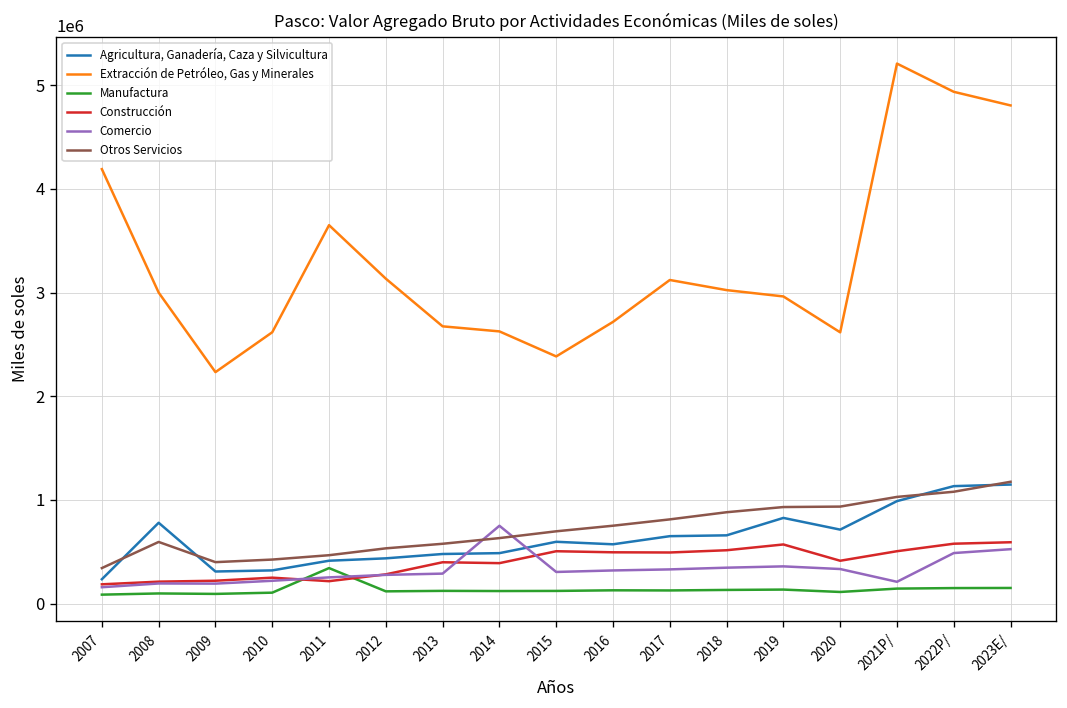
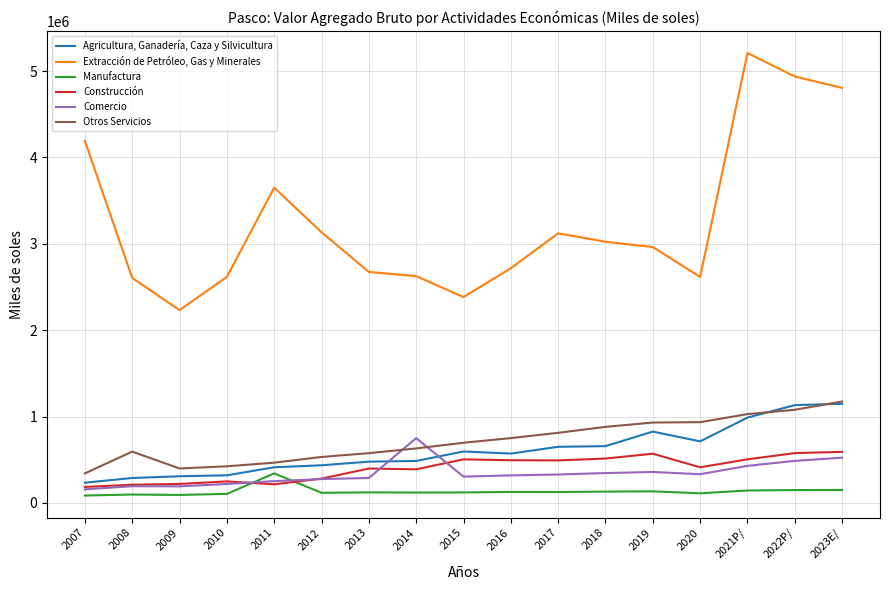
  {
    "Agricultura, Ganadería, Caza y Silvicultura": {
      "2007": 200000,
-     "2008": 800000,
+     "2008": 300000,
      "2009": 300000,
      "2010": 300000,
      "2011": 400000,
      "2012": 400000,
      "2013": 500000,
      "2014": 500000,
      "2015": 600000,
      "2016": 600000,
      "2017": 600000,
      "2018": 700000,
      "2019": 800000,
      "2020": 700000,
      "2021P/": 1000000,
      "2022P/": 1100000
    },
    "Extracción de Petróleo, Gas y Minerales": {
      "2007": 4200000,
-     "2008": 3000000,
+     "2008": 2600000,
      "2009": 2200000,
      "2010": 2600000,
      "2011": 3700000,
      "2012": 3100000,
      "2013": 2700000,
      "2014": 2600000,
      "2015": 2400000,
      "2016": 2700000,
      "2017": 3100000,
      "2018": 3000000,
      "2019": 3000000,
      "2020": 2600000,
      "2021P/": 5200000,
      "2022P/": 4900000,
      "2023E/": 4800000
    },
    "Manufactura": {
      "2007": 100000,
      "2008": 100000,
      "2009": 100000,
      "2010": 100000,
      "2011": 300000,
      "2012": 100000,
      "2013": 100000,
      "2014": 100000,
      "2015": 100000,
      "2016": 100000,
      "2017": 100000,
      "2018": 100000,
      "2019": 100000,
      "2020": 100000,
      "2021P/": 100000,
      "2022P/": 100000,
      "2023E/": 100000
    },
    "Construcción": {
      "2010": 200000,
      "2011": 200000,
      "2013": 400000,
      "2014": 400000,
      "2015": 500000,
      "2016": 500000,
      "2017": 500000,
      "2018": 500000,
      "2019": 600000,
      "2020": 400000,
      "2021P/": 500000,
      "2022P/": 600000,
      "2023E/": 600000
    },
    "Comercio": {
      "2010": 200000,
      "2011": 300000,
      "2013": 300000,
      "2014": 800000,
      "2015": 300000,
      "2016": 300000,
      "2017": 300000,
      "2018": 300000,
      "2019": 400000,
      "2020": 300000,
-     "2021P/": 200000,
+     "2021P/": 400000,
      "2022P/": 500000,
      "2023E/": 500000
    },
    "Otros Servicios": {
      "2007": 300000,
      "2008": 600000,
      "2009": 400000,
      "2010": 400000,
      "2011": 500000,
      "2012": 500000,
      "2013": 600000,
      "2014": 600000,
      "2015": 700000,
      "2016": 800000,
      "2017": 800000,
      "2018": 900000,
      "2019": 900000,
      "2020": 900000,
      "2021P/": 1000000,
      "2022P/": 1100000
    }
  }
